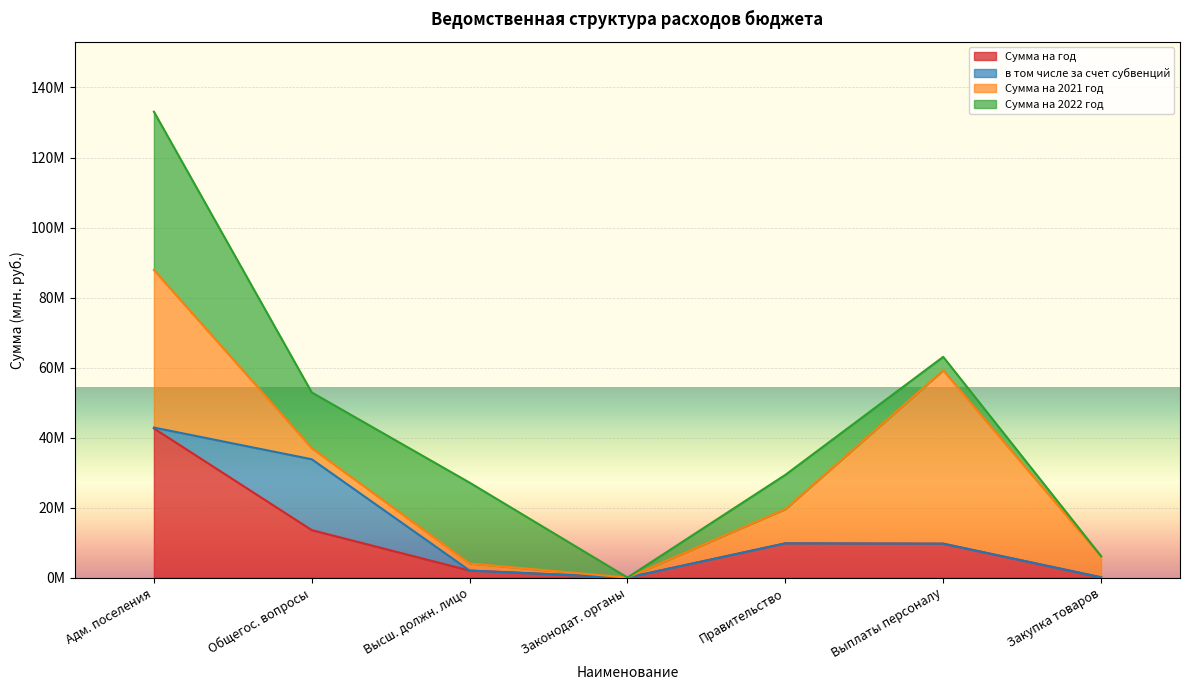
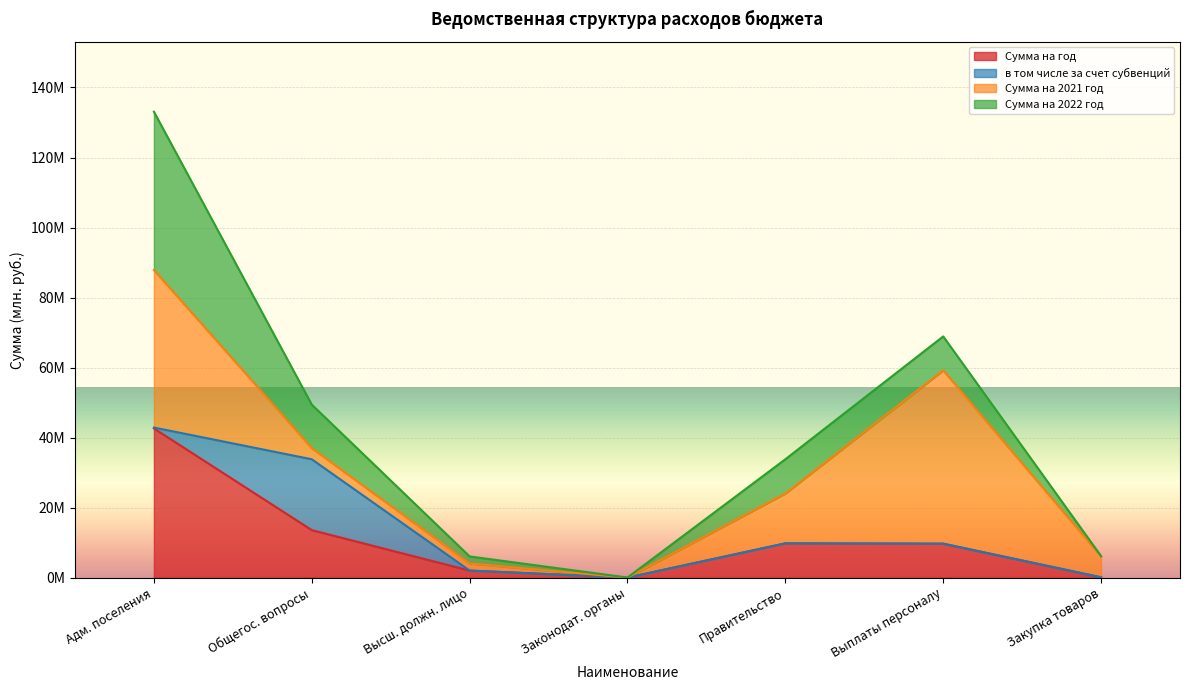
  {
    "Сумма на год": {
      "Общегос. вопросы": 14000000
    },
    "в том числе за счет субвенций": {
      "Общегос. вопросы": 20000000
    },
    "Сумма на 2021 год": {
      "Адм. поселения": 45000000,
      "Общегос. вопросы": 3000000,
      "Высш. должн. лицо": 2000000,
-     "Правительство": 10000000,
+     "Правительство": 14000000,
      "Выплаты персоналу": 50000000
    },
    "Сумма на 2022 год": {
      "Адм. поселения": 45000000,
-     "Общегос. вопросы": 16000000,
-     "Высш. должн. лицо": 23000000,
+     "Общегос. вопросы": 12000000,
+     "Высш. должн. лицо": 2000000,
      "Правительство": 10000000,
-     "Выплаты персоналу": 4000000
+     "Выплаты персоналу": 10000000
    }
  }
